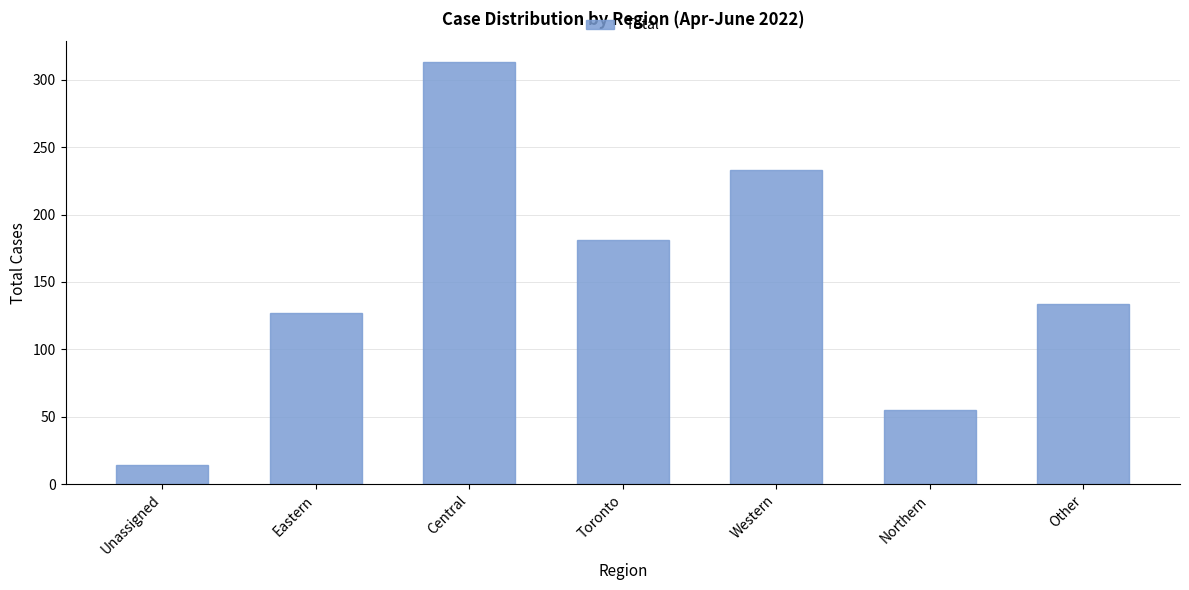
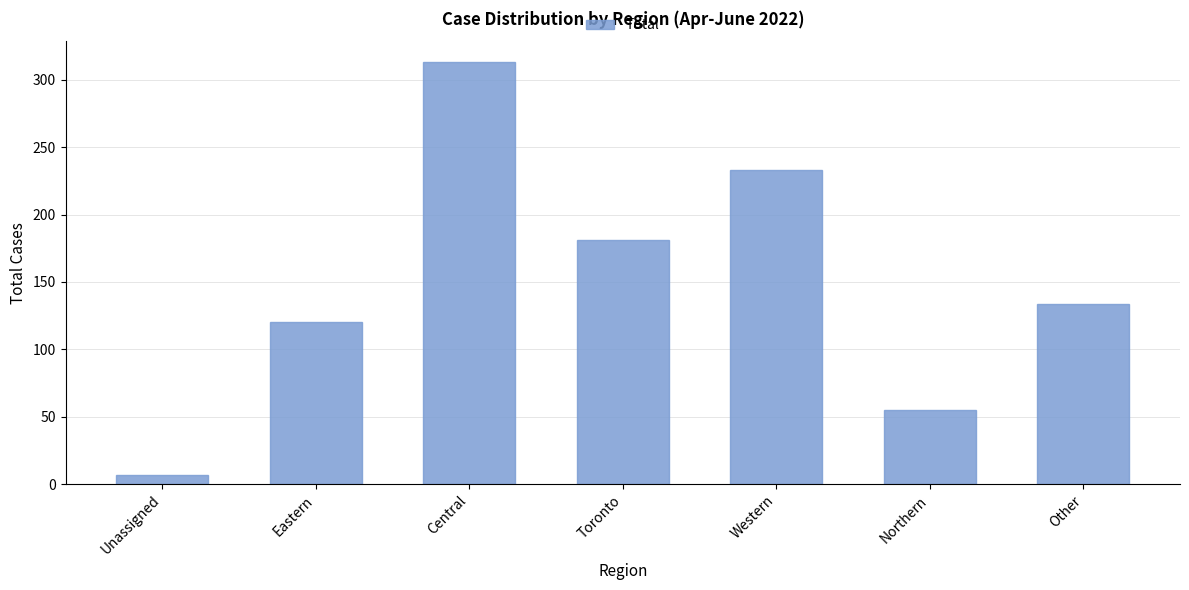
  {
-   "Unassigned": 14,
-   "Eastern": 127,
+   "Unassigned": 7,
+   "Eastern": 120,
    "Central": 313,
    "Toronto": 181,
    "Western": 233,
    "Northern": 55,
    "Other": 134
  }
